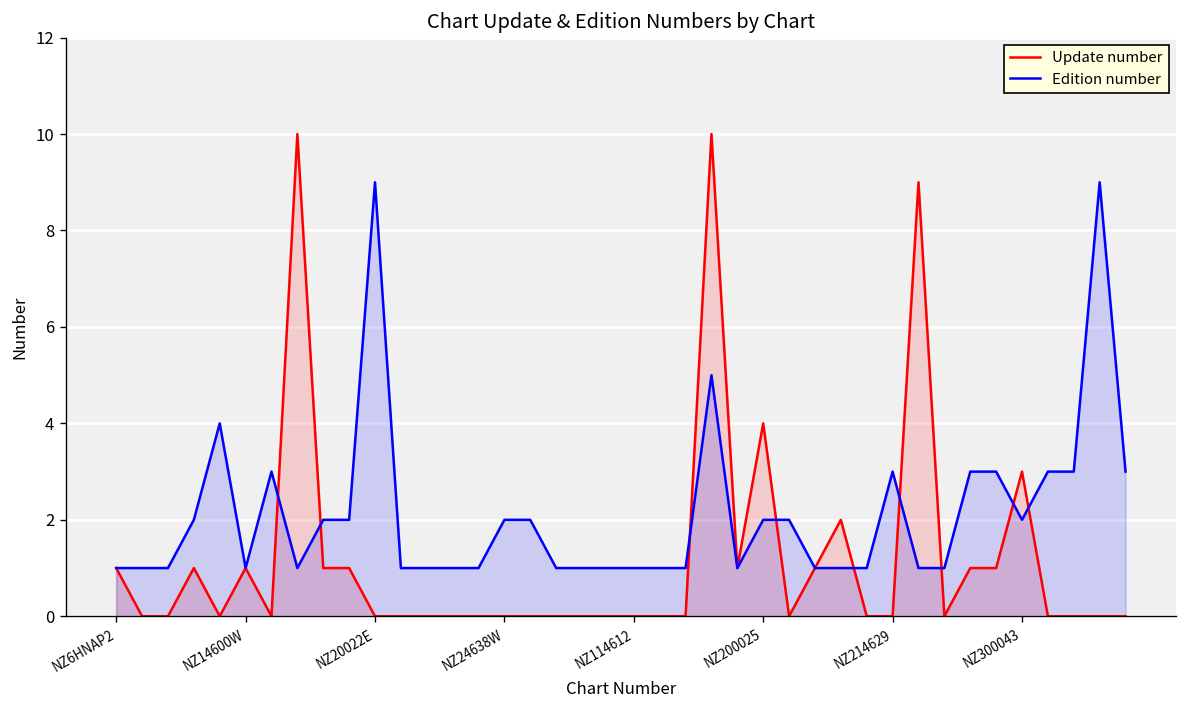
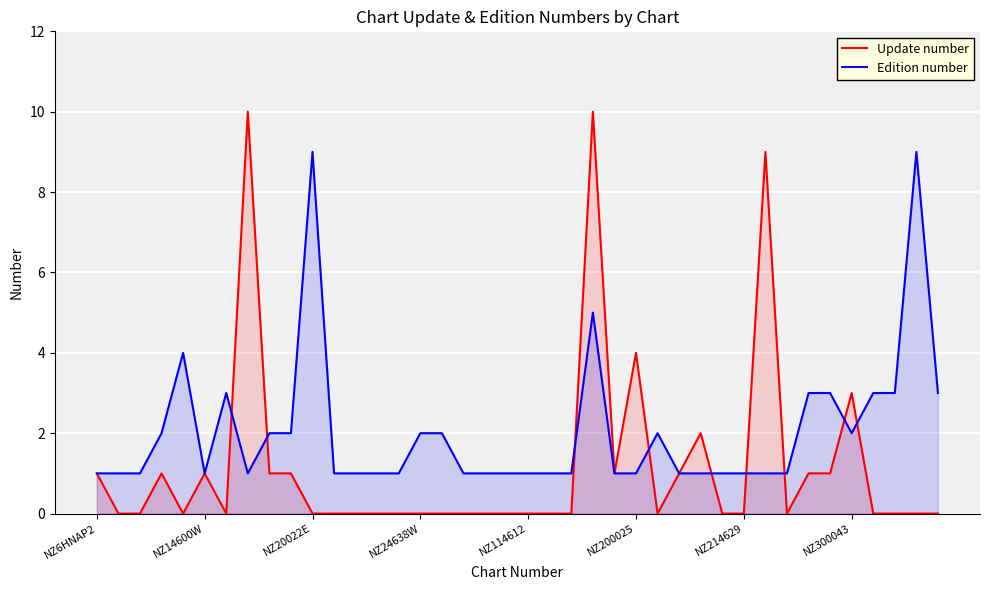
  {
    "Update number": {
      "NZ20022E": 0,
      "NZ24638W": 0,
      "NZ114612": 0,
      "NZ200025": 4,
      "NZ214629": 0,
      "NZ300043": 3
    },
    "Edition number": {
      "NZ20022E": 9,
      "NZ24638W": 2,
      "NZ114612": 1,
-     "NZ200025": 2,
-     "NZ214629": 3,
+     "NZ200025": 1,
+     "NZ214629": 1,
      "NZ300043": 2
    }
  }
